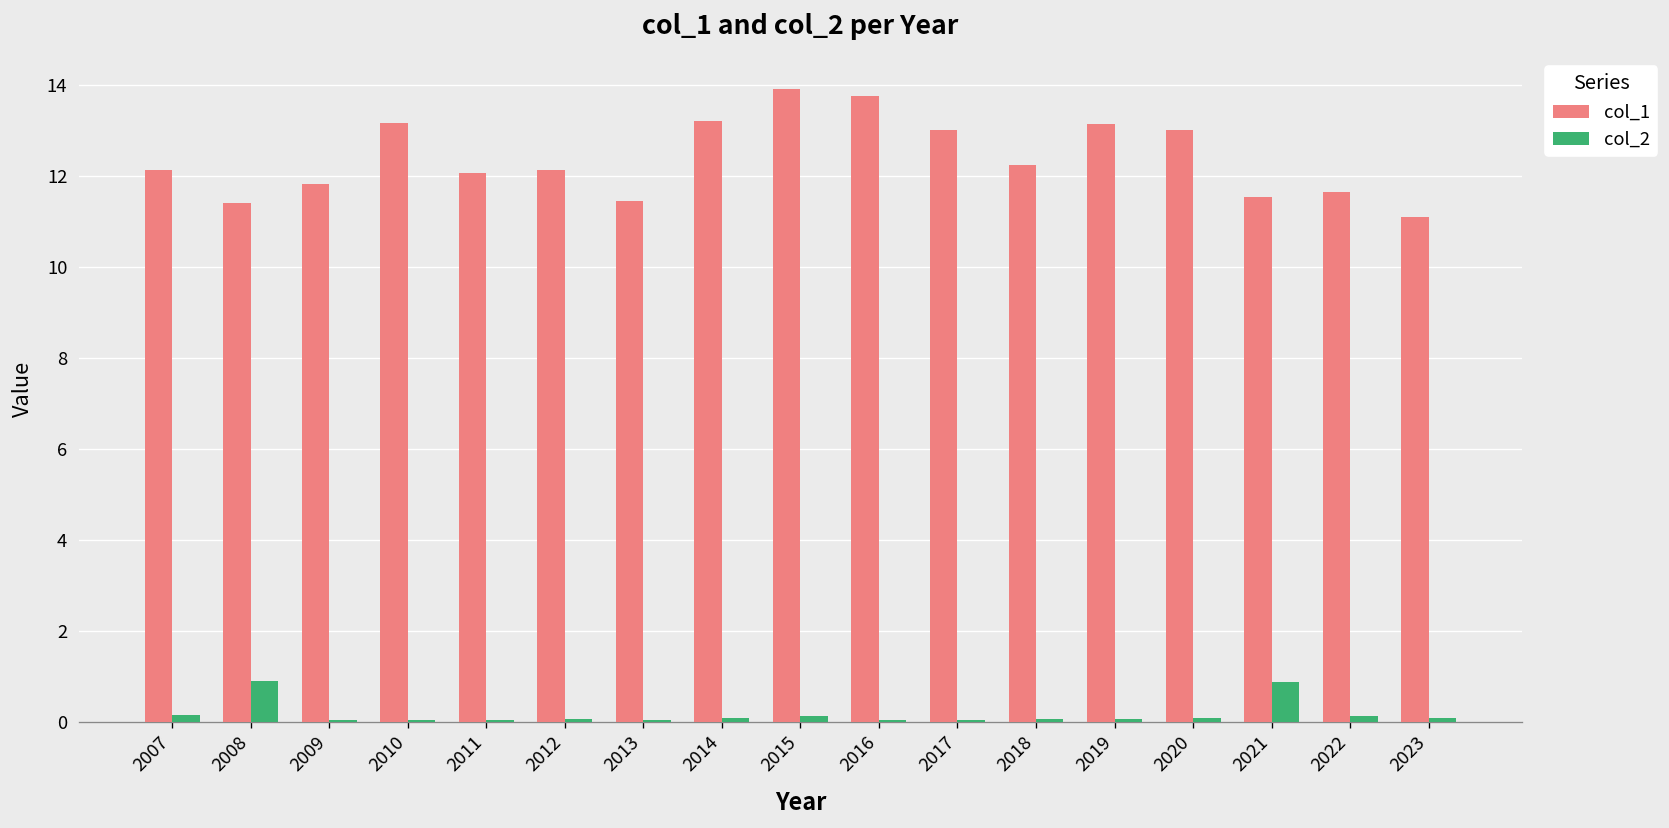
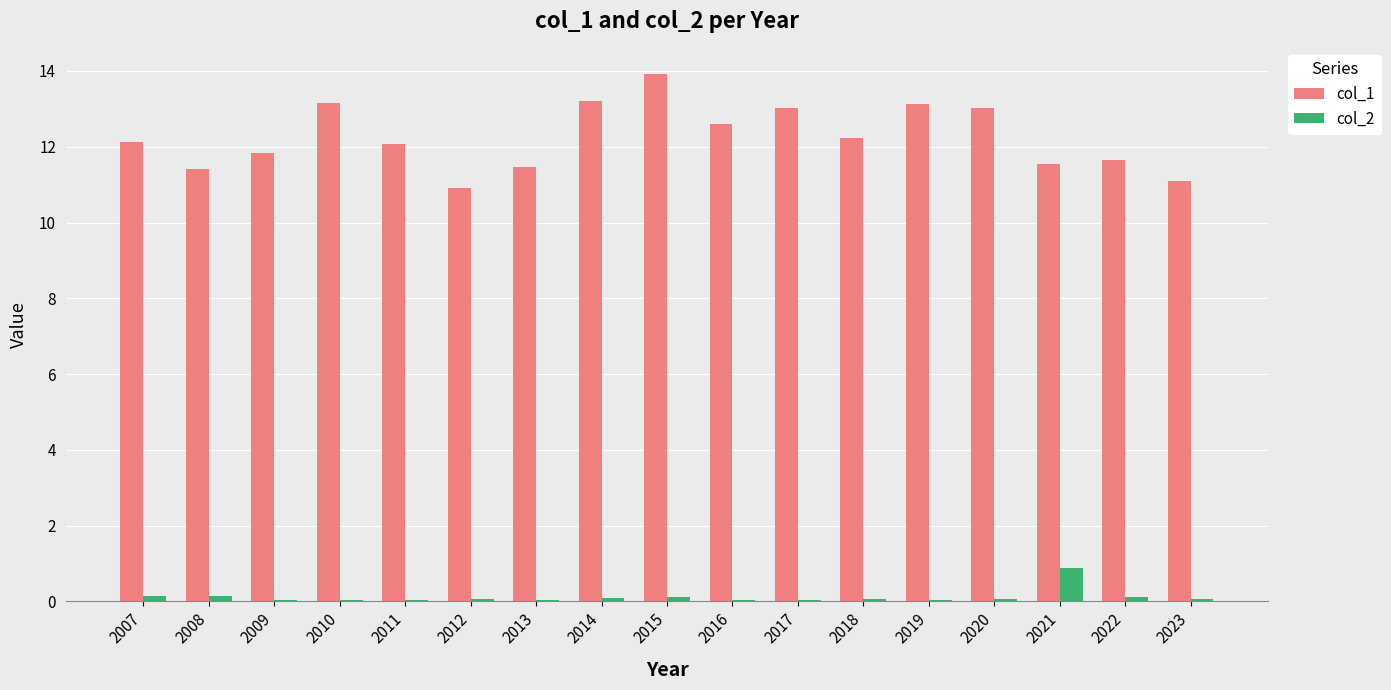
  {
    "col_1": {
      "2007": 12.1,
      "2008": 11.4,
      "2009": 11.8,
      "2010": 13.2,
      "2011": 12.1,
-     "2012": 12.1,
+     "2012": 10.9,
      "2013": 11.5,
      "2014": 13.2,
      "2015": 13.9,
-     "2016": 13.8,
+     "2016": 12.6,
      "2017": 13.0,
      "2018": 12.2,
      "2019": 13.1,
      "2020": 13.0,
      "2021": 11.5,
      "2022": 11.6,
      "2023": 11.1
    },
    "col_2": {
      "2007": 0.1,
-     "2008": 0.9,
+     "2008": 0.2,
      "2014": 0.1,
      "2015": 0.1,
      "2020": 0.1,
      "2021": 0.9,
      "2022": 0.1,
      "2023": 0.1
    }
  }
